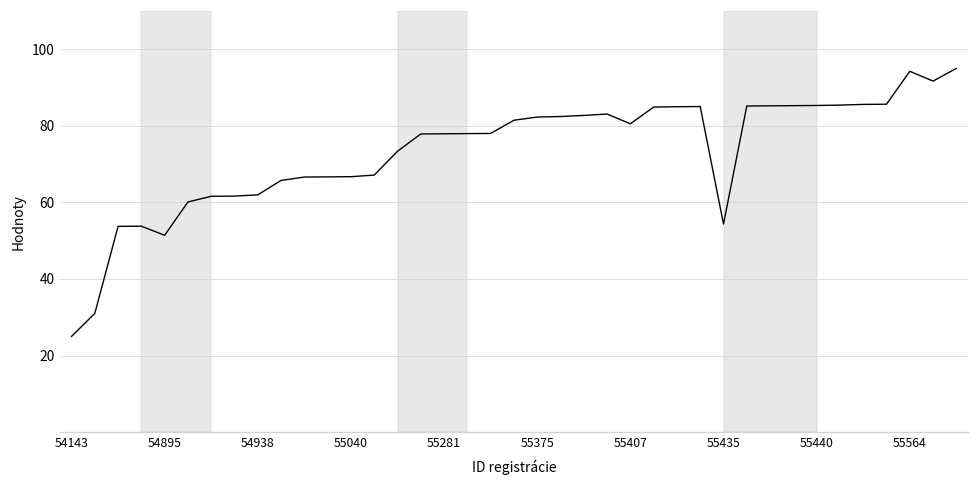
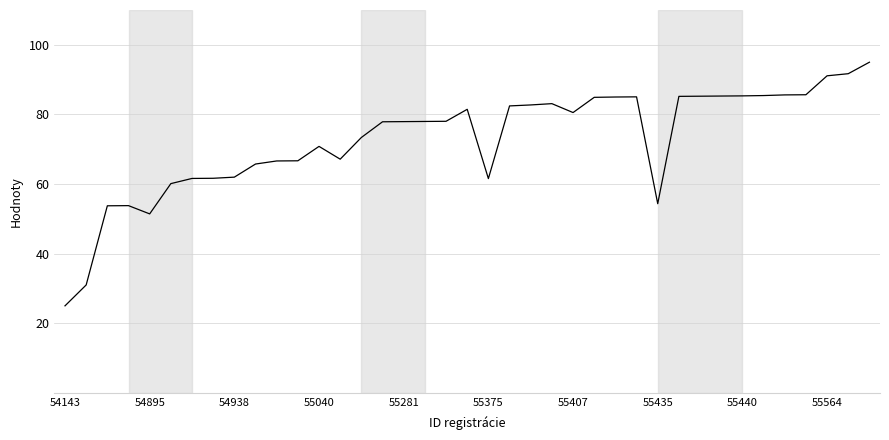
  {
    "54143": 25,
    "54895": 51,
    "54938": 62,
-   "55040": 67,
+   "55040": 71,
    "55281": 78,
-   "55375": 82,
+   "55375": 62,
    "55407": 81,
    "55435": 54,
    "55440": 85,
-   "55564": 94
+   "55564": 91
  }
